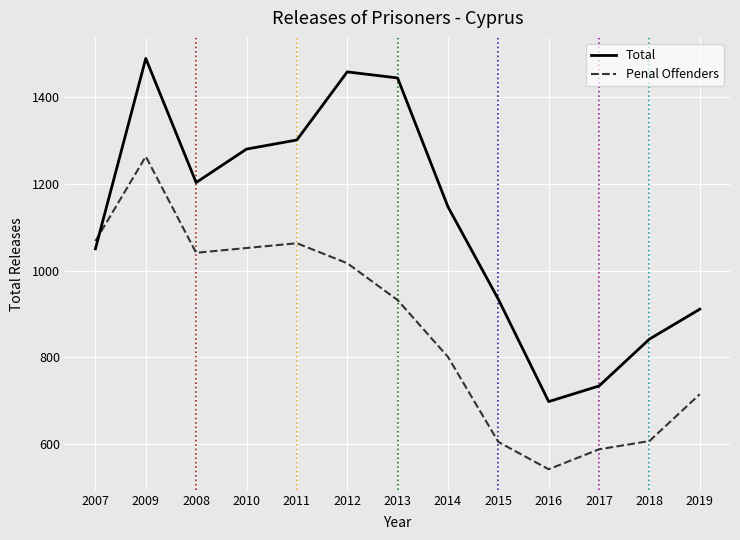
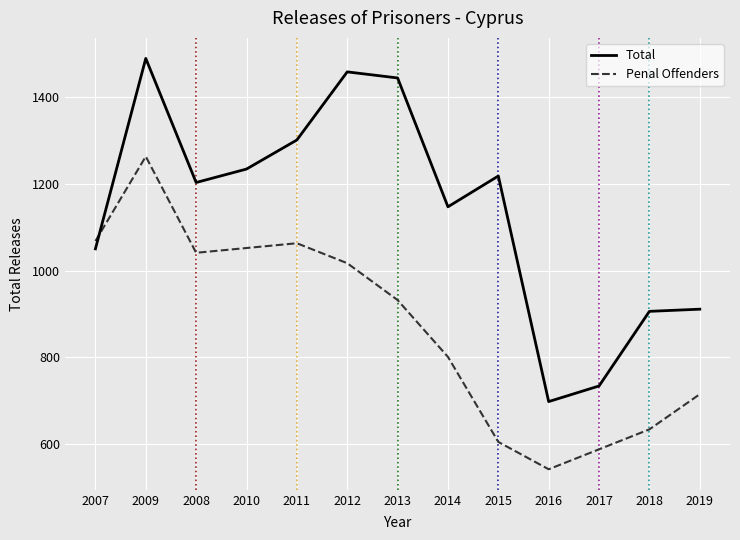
  {
    "Total": {
      "2007": 1050,
      "2009": 1490,
      "2008": 1200,
-     "2010": 1280,
+     "2010": 1230,
      "2011": 1300,
      "2012": 1460,
      "2013": 1440,
      "2014": 1150,
-     "2015": 930,
+     "2015": 1220,
      "2016": 700,
      "2017": 730,
-     "2018": 840,
+     "2018": 910,
      "2019": 910
    },
    "Penal Offenders": {
      "2007": 1070,
      "2009": 1260,
      "2008": 1040,
      "2010": 1050,
      "2011": 1060,
      "2012": 1020,
      "2013": 930,
      "2014": 800,
      "2015": 610,
      "2016": 540,
      "2017": 590,
-     "2018": 610,
+     "2018": 630,
      "2019": 720
    }
  }
